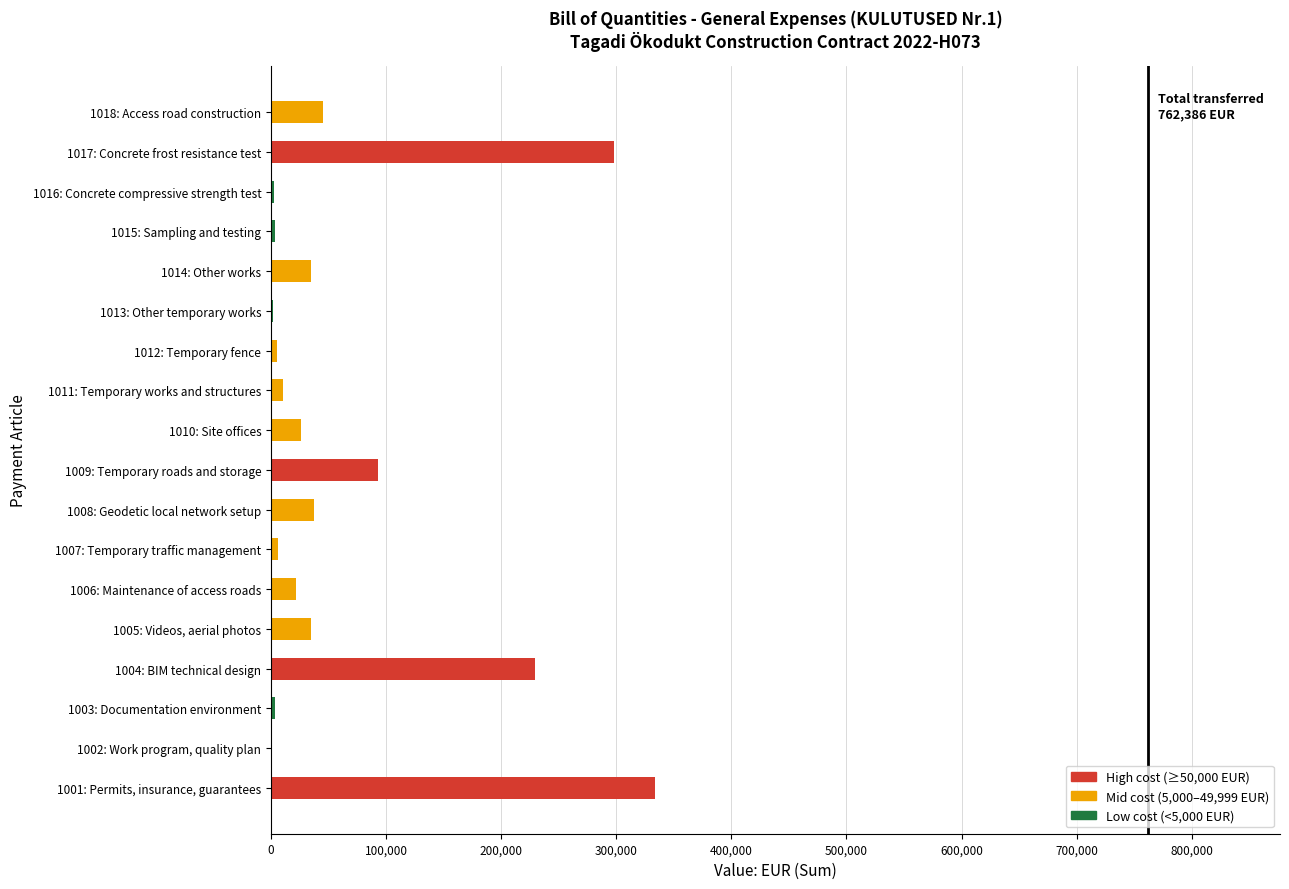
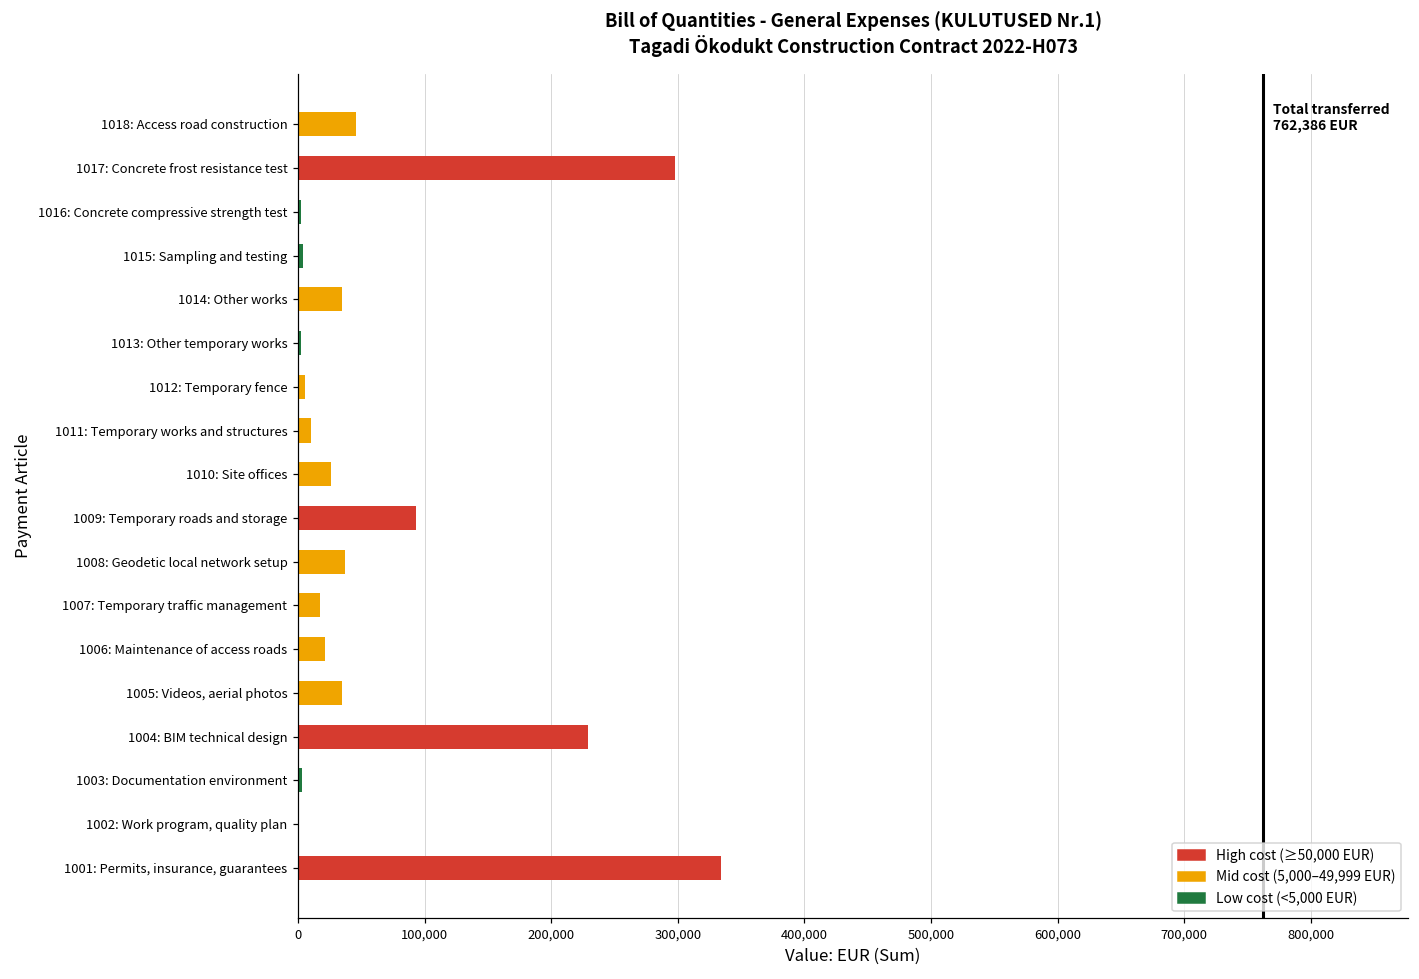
  {
    "1018: Access road construction": "45,000",
    "1017: Concrete frost resistance test": "298,000",
    "1016: Concrete compressive strength test": "2,000",
    "1015: Sampling and testing": "4,000",
    "1014: Other works": "35,000",
    "1012: Temporary fence": "5,000",
    "1011: Temporary works and structures": "10,000",
    "1010: Site offices": "26,000",
    "1009: Temporary roads and storage": "93,000",
    "1008: Geodetic local network setup": "37,000",
-   "1007: Temporary traffic management": "6,000",
+   "1007: Temporary traffic management": "18,000",
    "1006: Maintenance of access roads": "22,000",
    "1005: Videos, aerial photos": "35,000",
    "1004: BIM technical design": "229,000",
    "1003: Documentation environment": "3,000",
    "1001: Permits, insurance, guarantees": "334,000"
  }
